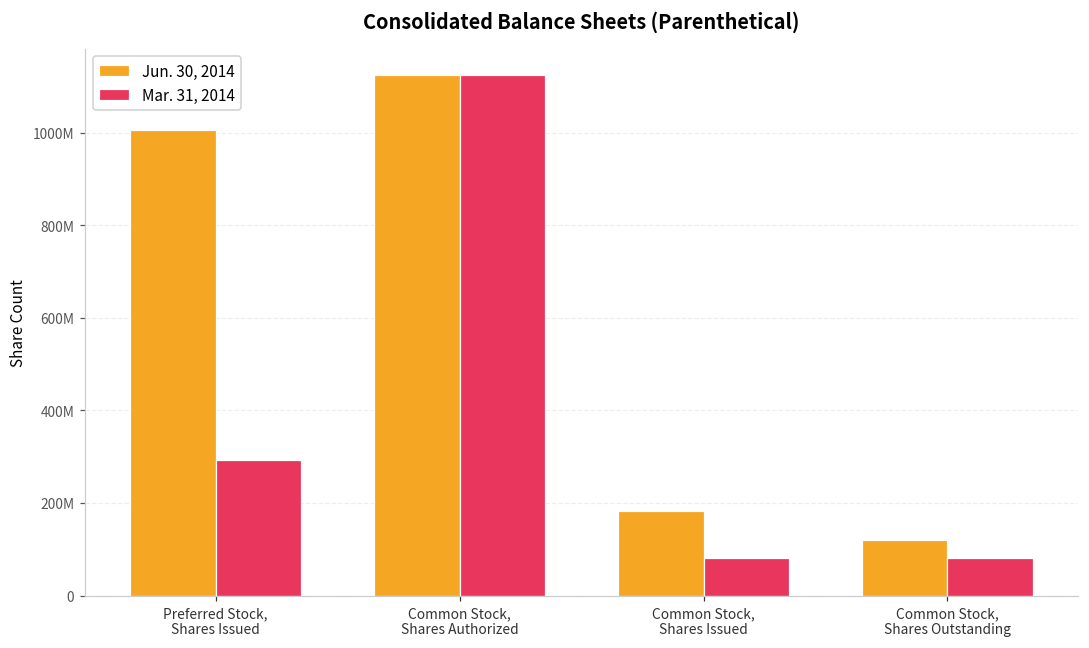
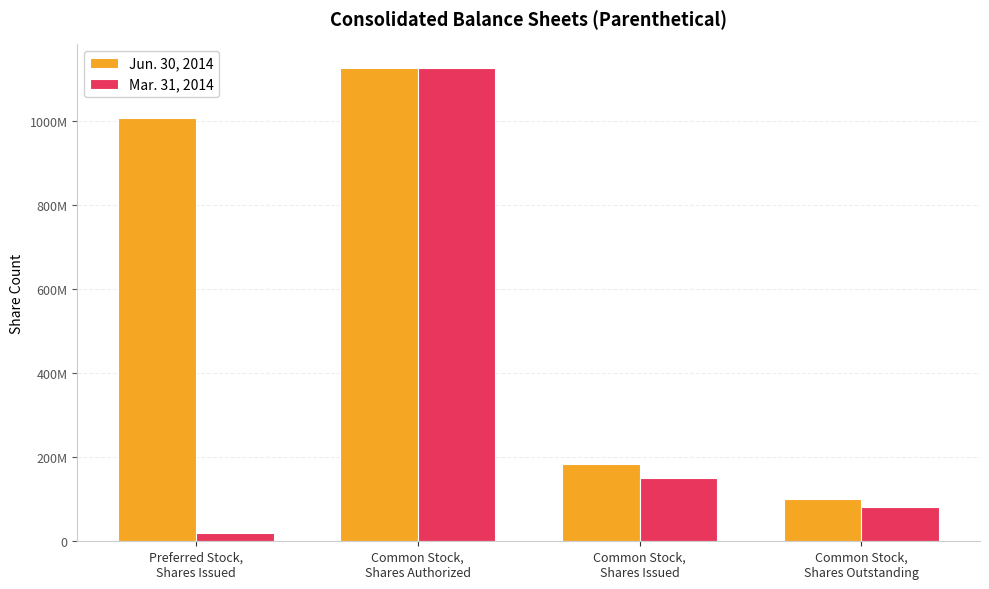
  {
    "Jun. 30, 2014": {
      "Preferred Stock, Shares Issued": 1010000000,
      "Common Stock, Shares Authorized": 1130000000,
      "Common Stock, Shares Issued": 180000000,
-     "Common Stock, Shares Outstanding": 120000000
+     "Common Stock, Shares Outstanding": 100000000
    },
    "Mar. 31, 2014": {
-     "Preferred Stock, Shares Issued": 290000000,
+     "Preferred Stock, Shares Issued": 20000000,
      "Common Stock, Shares Authorized": 1130000000,
-     "Common Stock, Shares Issued": 80000000,
+     "Common Stock, Shares Issued": 150000000,
      "Common Stock, Shares Outstanding": 80000000
    }
  }
